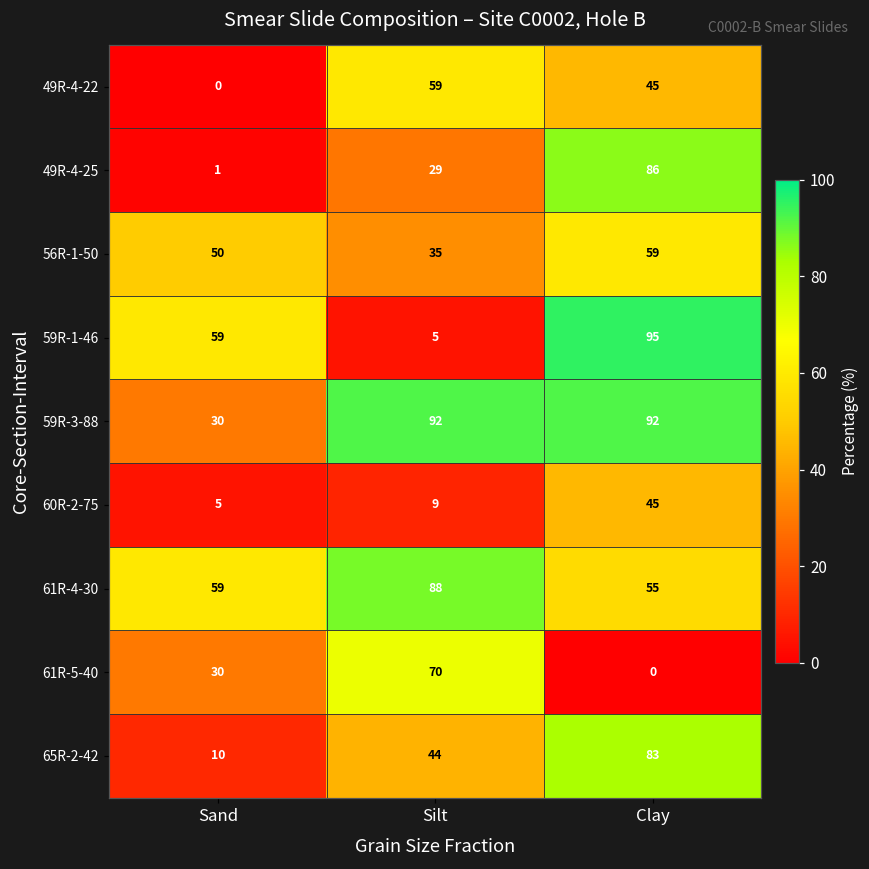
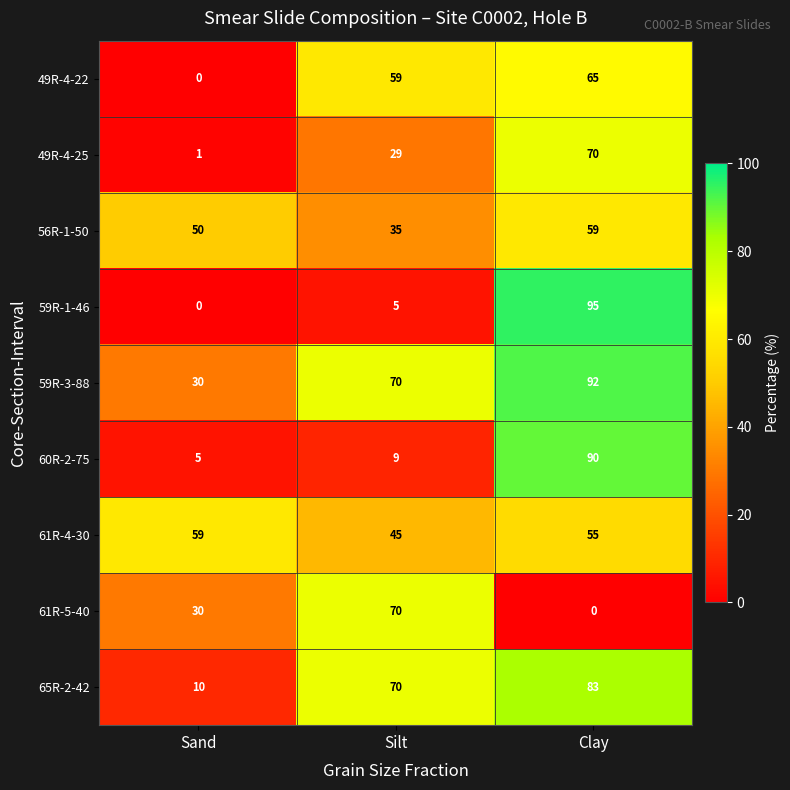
  {
    "49R-4-22": {
      "Sand": 0,
      "Silt": 59,
-     "Clay": 45
+     "Clay": 65
    },
    "49R-4-25": {
      "Sand": 1,
      "Silt": 29,
-     "Clay": 86
+     "Clay": 70
    },
    "56R-1-50": {
      "Sand": 50,
      "Silt": 35,
      "Clay": 59
    },
    "59R-1-46": {
-     "Sand": 59,
+     "Sand": 0,
      "Silt": 5,
      "Clay": 95
    },
    "59R-3-88": {
      "Sand": 30,
-     "Silt": 92,
+     "Silt": 70,
      "Clay": 92
    },
    "60R-2-75": {
      "Sand": 5,
      "Silt": 9,
-     "Clay": 45
+     "Clay": 90
    },
    "61R-4-30": {
      "Sand": 59,
-     "Silt": 88,
+     "Silt": 45,
      "Clay": 55
    },
    "61R-5-40": {
      "Sand": 30,
      "Silt": 70,
      "Clay": 0
    },
    "65R-2-42": {
      "Sand": 10,
-     "Silt": 44,
+     "Silt": 70,
      "Clay": 83
    }
  }
